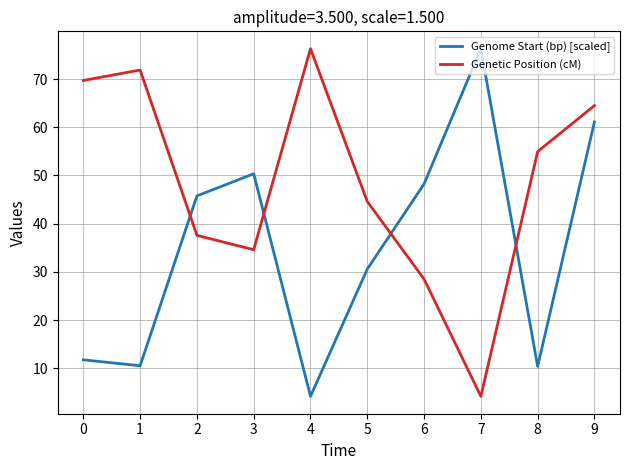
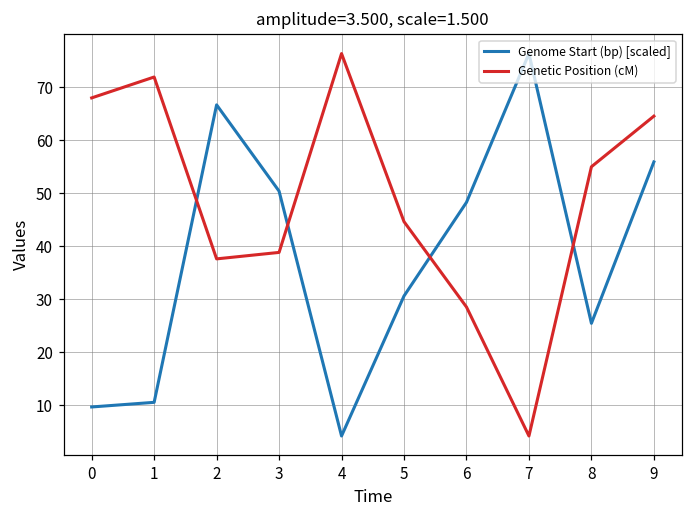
  {
    "Genome Start (bp) [scaled]": {
-     "0": 12,
+     "0": 10,
      "1": 11,
-     "2": 46,
+     "2": 67,
      "3": 50,
      "4": 4,
      "5": 31,
      "6": 48,
-     "8": 10,
-     "9": 61
+     "8": 25,
+     "9": 56
    },
    "Genetic Position (cM)": {
-     "0": 70,
+     "0": 68,
      "1": 72,
      "2": 38,
-     "3": 35,
+     "3": 39,
      "4": 76,
      "5": 45,
      "6": 29,
      "7": 4,
      "8": 55,
      "9": 65
    }
  }
